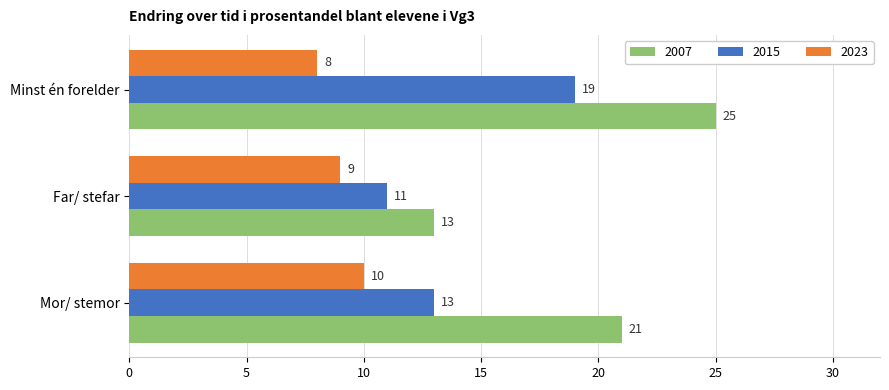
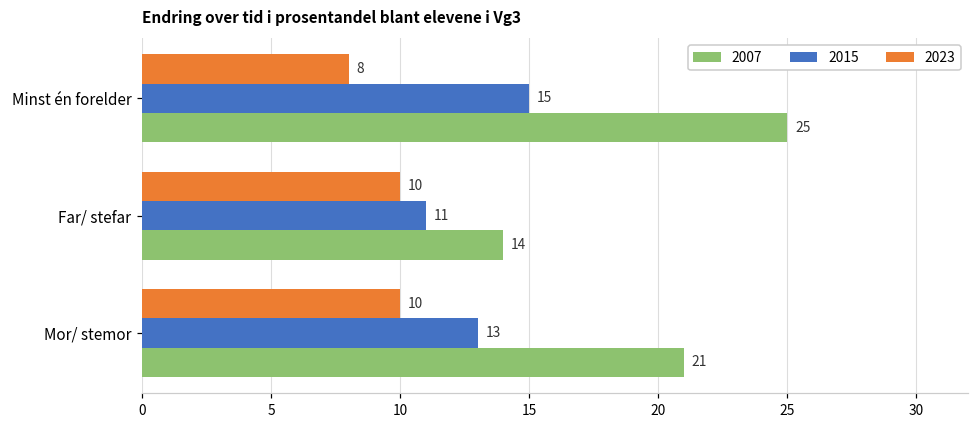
  {
    "2007": {
      "Minst én forelder": 25,
-     "Far/ stefar": 13,
+     "Far/ stefar": 14,
      "Mor/ stemor": 21
    },
    "2015": {
-     "Minst én forelder": 19,
+     "Minst én forelder": 15,
      "Far/ stefar": 11,
      "Mor/ stemor": 13
    },
    "2023": {
      "Minst én forelder": 8,
-     "Far/ stefar": 9,
+     "Far/ stefar": 10,
      "Mor/ stemor": 10
    }
  }
